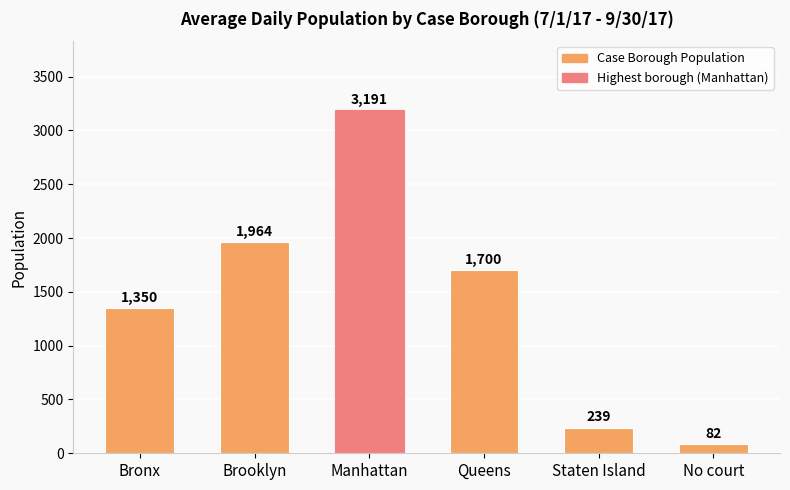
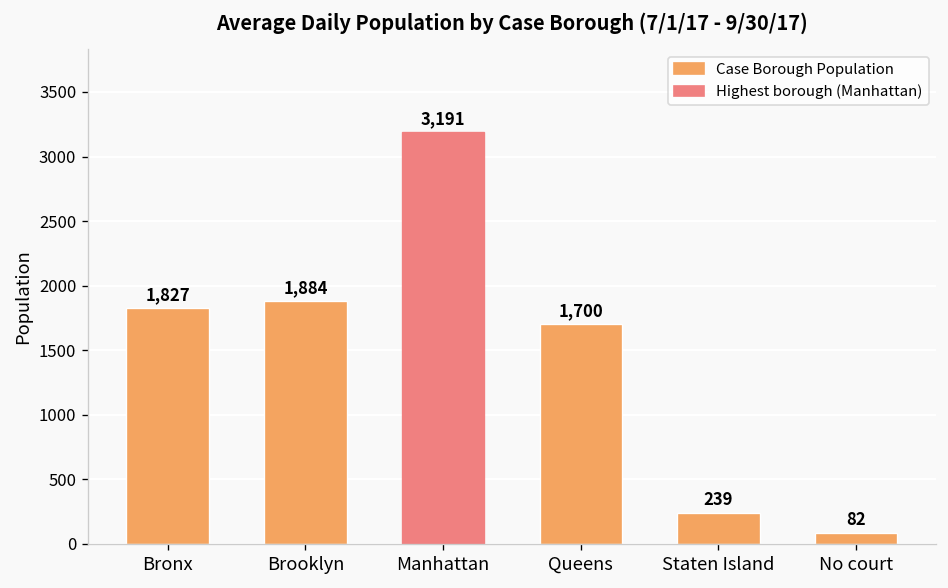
  {
-   "Bronx": "1,350",
-   "Brooklyn": "1,964",
+   "Bronx": "1,827",
+   "Brooklyn": "1,884",
    "Manhattan": "3,191",
    "Queens": "1,700",
    "Staten Island": "239",
    "No court": "82"
  }
